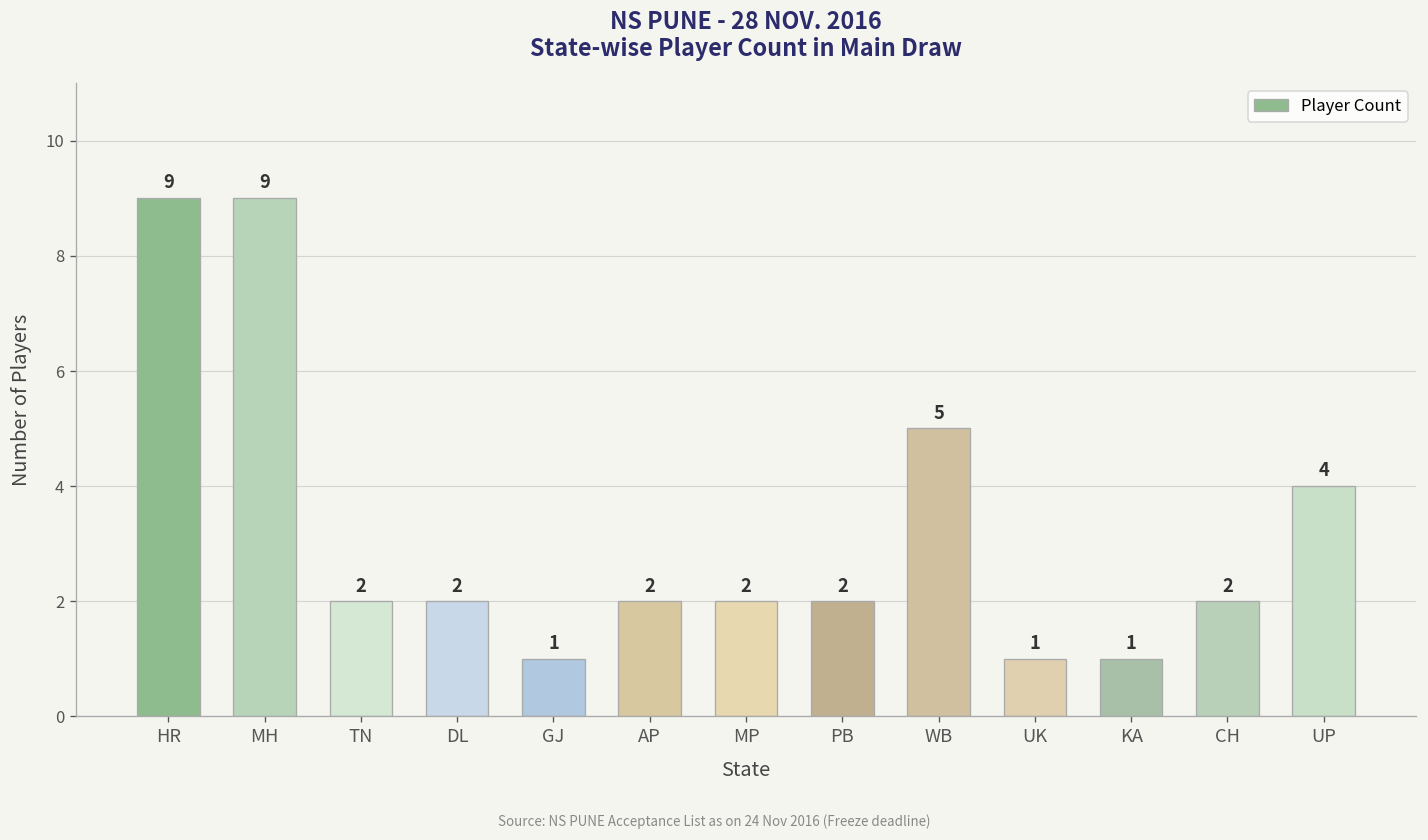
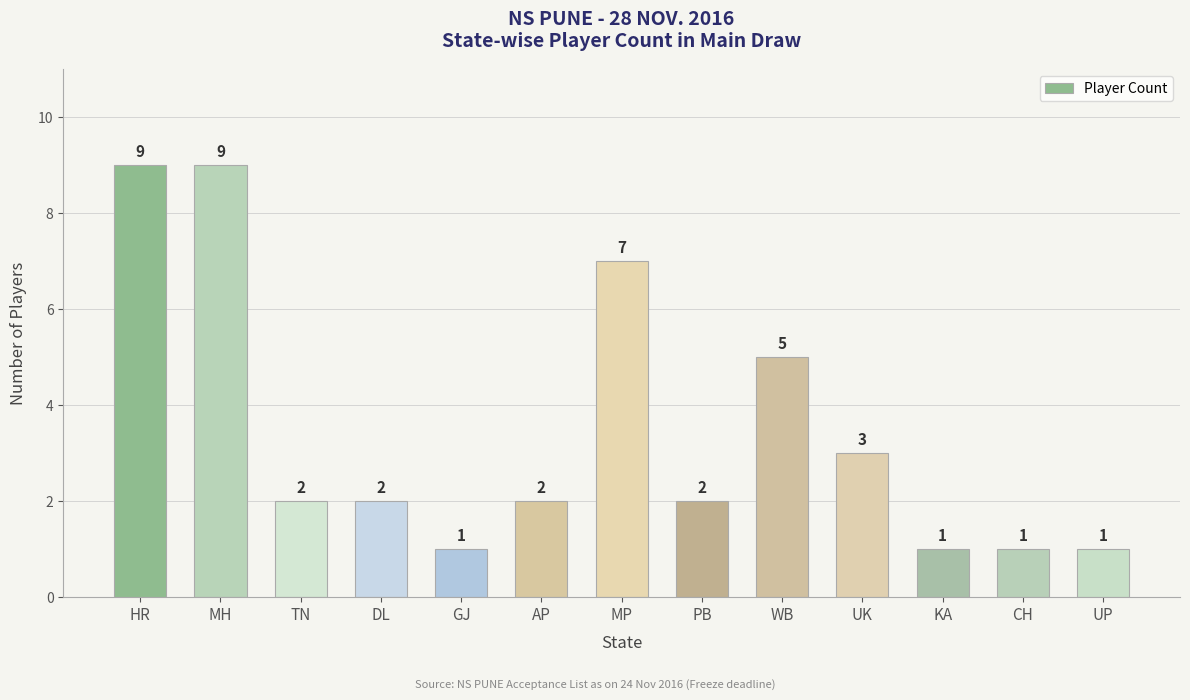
  {
    "HR": 9,
    "MH": 9,
    "TN": 2,
    "DL": 2,
    "GJ": 1,
    "AP": 2,
-   "MP": 2,
+   "MP": 7,
    "PB": 2,
    "WB": 5,
-   "UK": 1,
+   "UK": 3,
    "KA": 1,
-   "CH": 2,
-   "UP": 4
+   "CH": 1,
+   "UP": 1
  }
